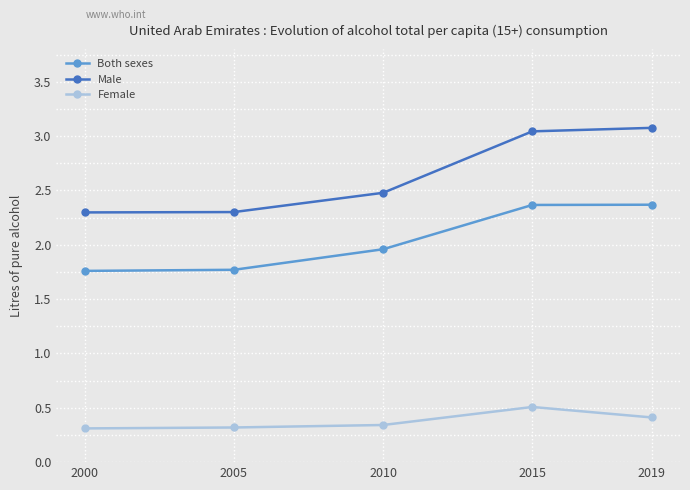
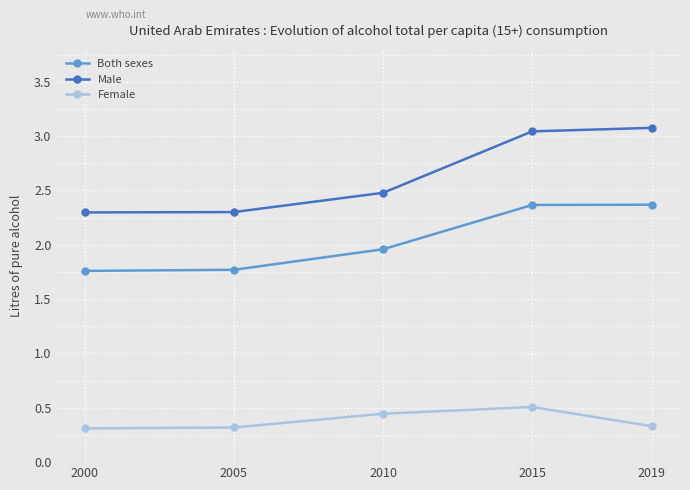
  {
    "Female": {
      "2000": 0.31,
      "2005": 0.32,
-     "2010": 0.34,
+     "2010": 0.45,
      "2015": 0.51,
-     "2019": 0.41
+     "2019": 0.33
    }
  }
